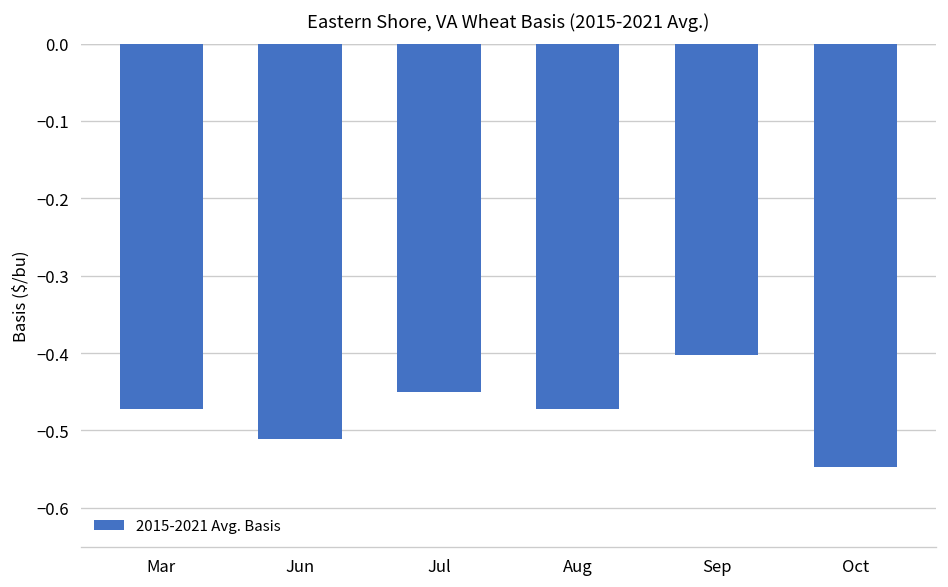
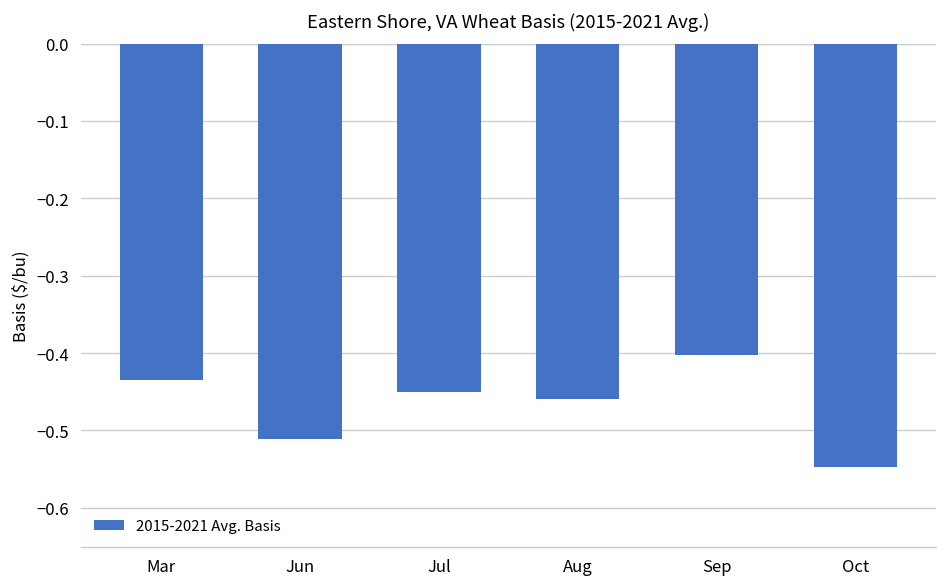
  {
-   "Mar": -0.47,
+   "Mar": -0.43,
    "Jun": -0.51,
    "Jul": -0.45,
-   "Aug": -0.47,
+   "Aug": -0.46,
    "Sep": -0.40,
    "Oct": -0.55
  }
